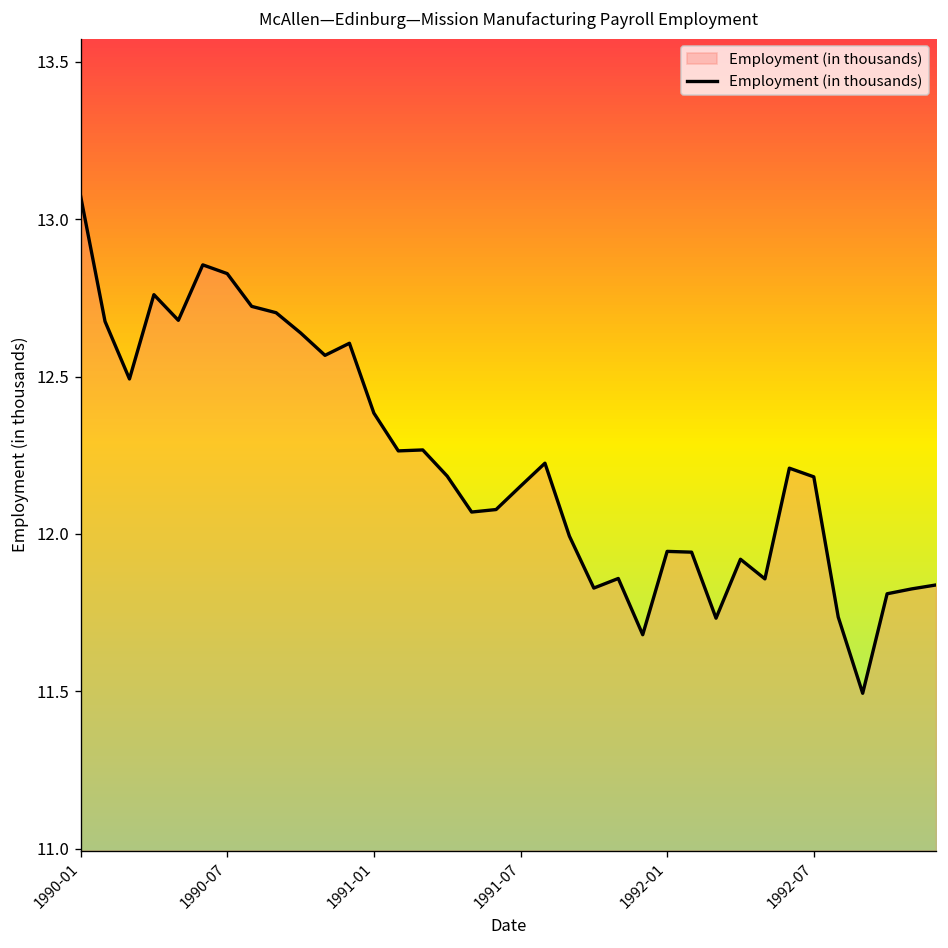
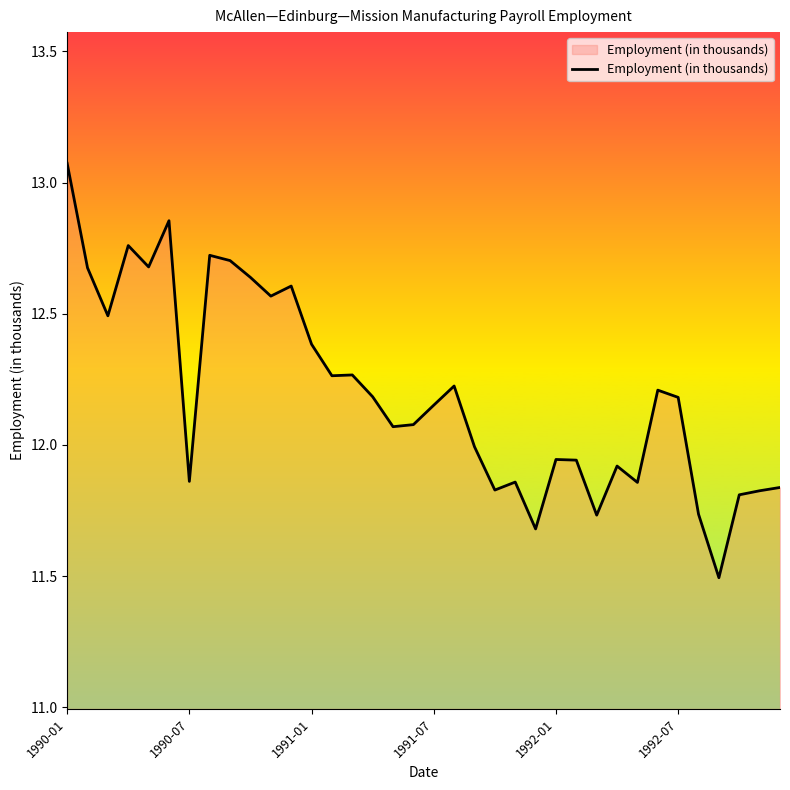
  {
    "1990-01": 13.07,
-   "1990-07": 12.83,
+   "1990-07": 11.86,
    "1991-01": 12.38,
    "1991-07": 12.15,
    "1992-01": 11.94,
    "1992-07": 12.18
  }
